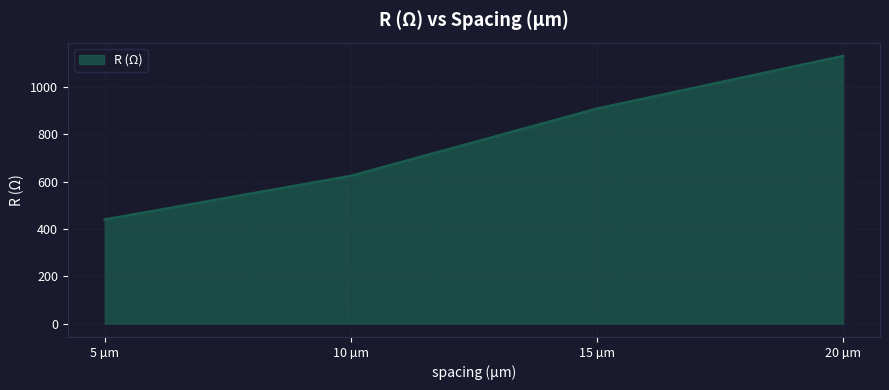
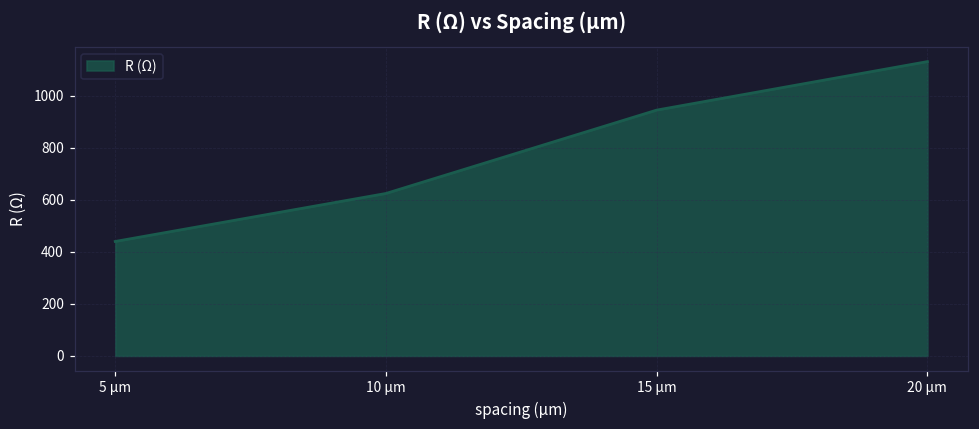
  {
    "5 µm": 440,
    "10 µm": 620,
-   "15 µm": 910,
+   "15 µm": 940,
    "20 µm": 1130
  }
